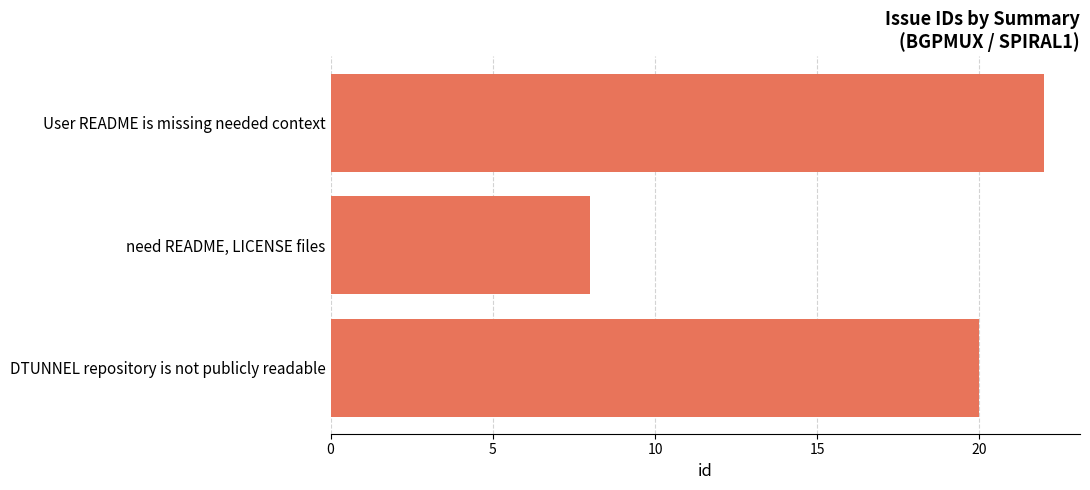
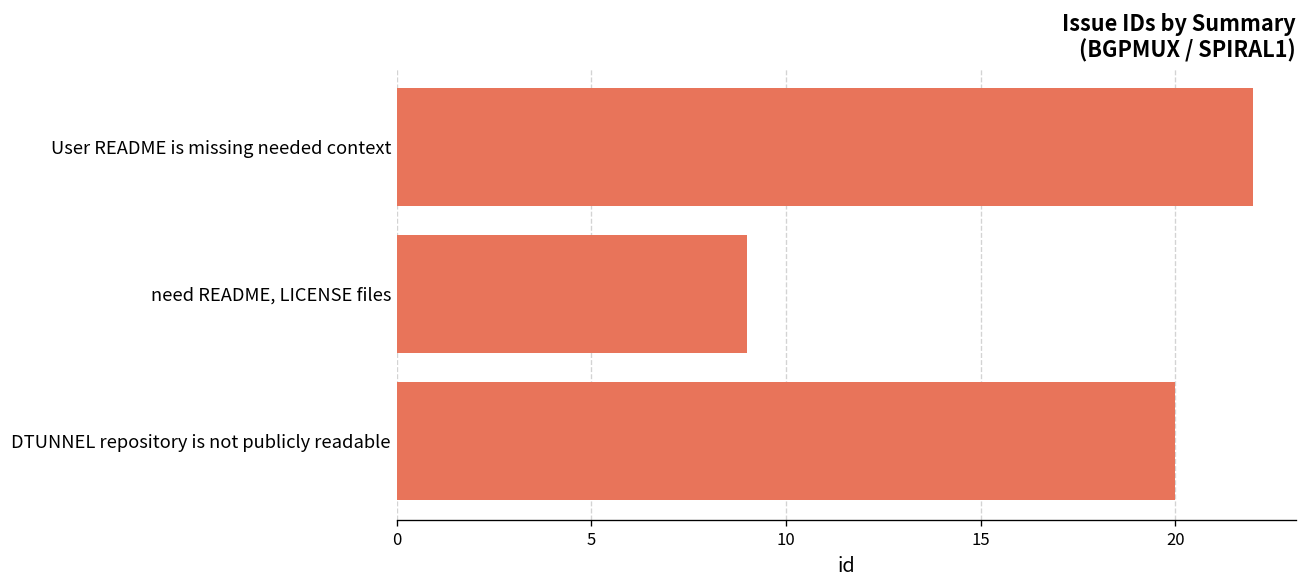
  {
    "User README is missing needed context": 22,
-   "need README, LICENSE files": 8,
+   "need README, LICENSE files": 9,
    "DTUNNEL repository is not publicly readable": 20
  }
